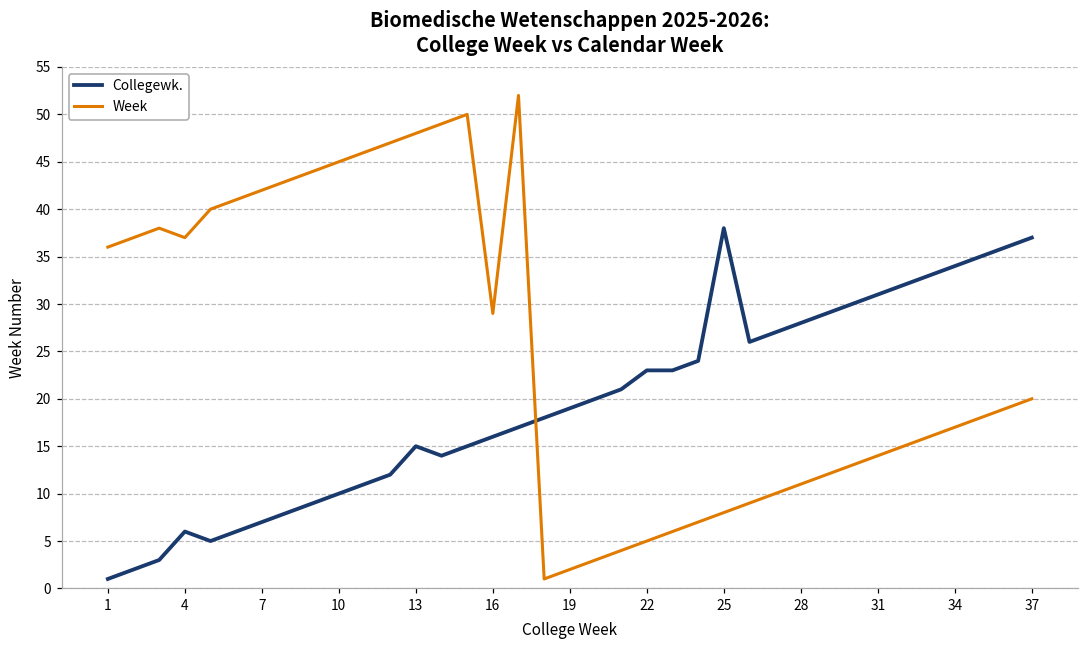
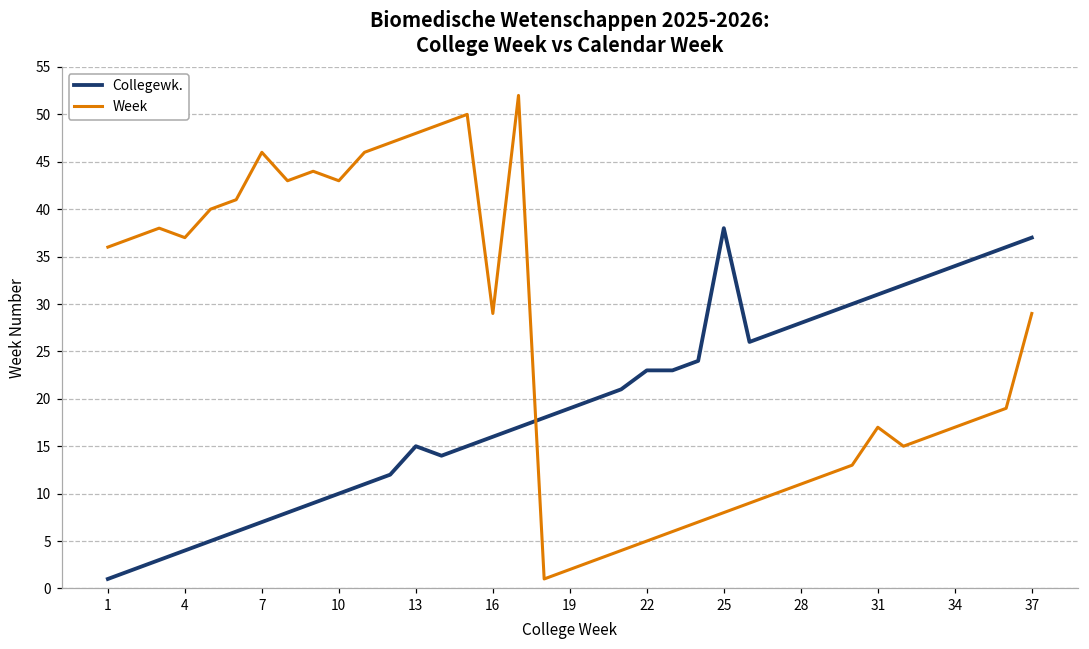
  {
    "Collegewk.": {
      "1": 1,
-     "4": 6,
+     "4": 4,
      "7": 7,
      "10": 10,
      "13": 15,
      "16": 16,
      "19": 19,
      "22": 23,
      "25": 38,
      "28": 28,
      "31": 31,
      "34": 34,
      "37": 37
    },
    "Week": {
      "1": 36,
      "4": 37,
-     "7": 42,
-     "10": 45,
+     "7": 46,
+     "10": 43,
      "13": 48,
      "16": 29,
      "19": 2,
      "22": 5,
      "25": 8,
      "28": 11,
-     "31": 14,
+     "31": 17,
      "34": 17,
-     "37": 20
+     "37": 29
    }
  }
